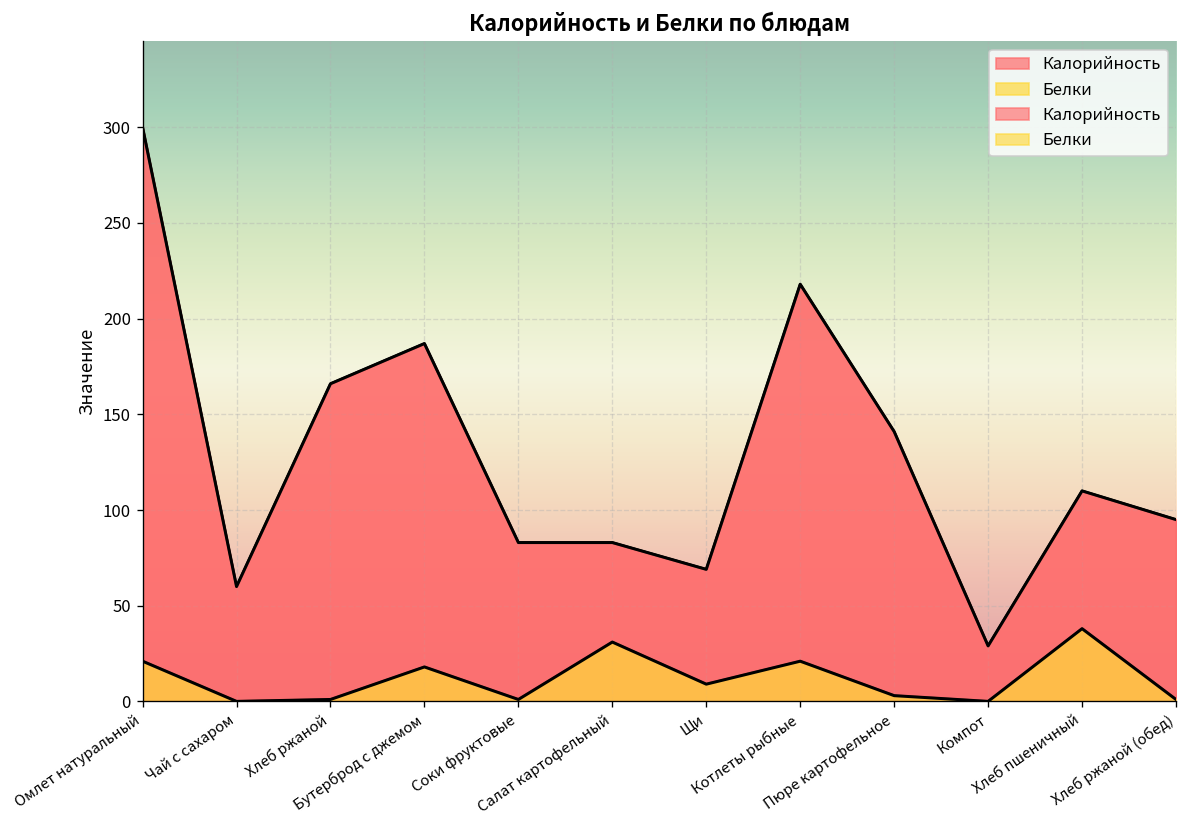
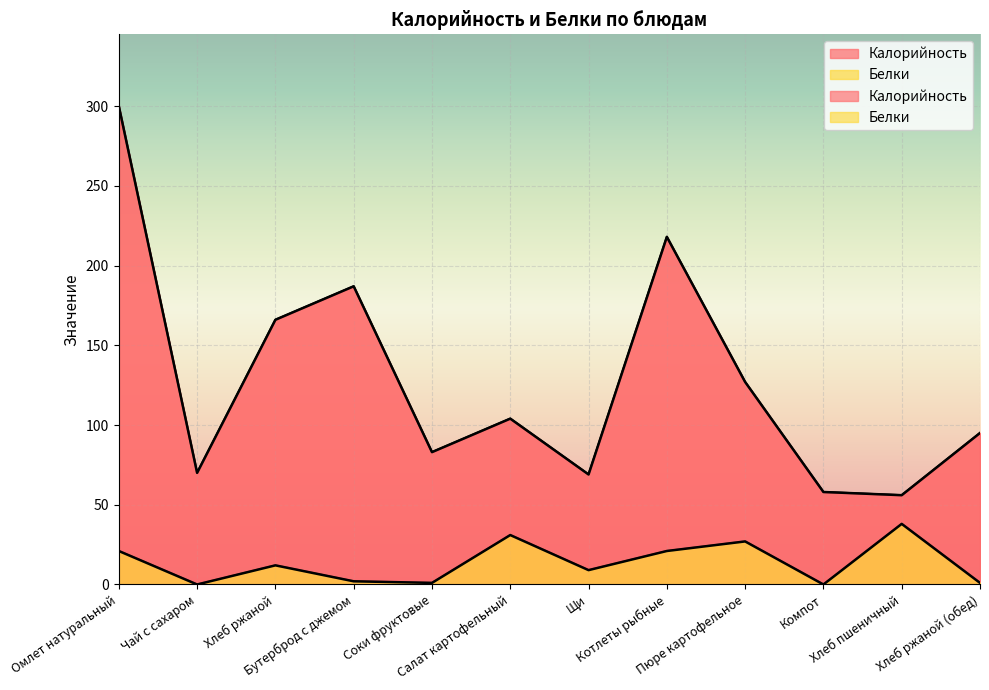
  {
    "Калорийность": {
      "Омлет натуральный": 300,
-     "Чай с сахаром": 60,
+     "Чай с сахаром": 70,
      "Хлеб ржаной": 166,
      "Бутерброд с джемом": 187,
      "Соки фруктовые": 83,
-     "Салат картофельный": 83,
+     "Салат картофельный": 104,
      "Щи": 69,
      "Котлеты рыбные": 218,
-     "Пюре картофельное": 141,
-     "Компот": 29,
-     "Хлеб пшеничный": 110,
+     "Пюре картофельное": 127,
+     "Компот": 58,
+     "Хлеб пшеничный": 56,
      "Хлеб ржаной (обед)": 95
    },
    "Белки": {
      "Омлет натуральный": 21,
      "Чай с сахаром": 0,
-     "Хлеб ржаной": 1,
-     "Бутерброд с джемом": 18,
+     "Хлеб ржаной": 12,
+     "Бутерброд с джемом": 2,
      "Соки фруктовые": 1,
      "Салат картофельный": 31,
      "Щи": 9,
      "Котлеты рыбные": 21,
-     "Пюре картофельное": 3,
+     "Пюре картофельное": 27,
      "Компот": 0,
      "Хлеб пшеничный": 38,
      "Хлеб ржаной (обед)": 1
    }
  }
